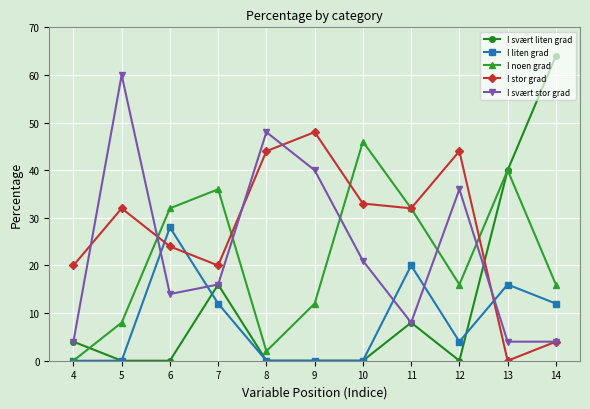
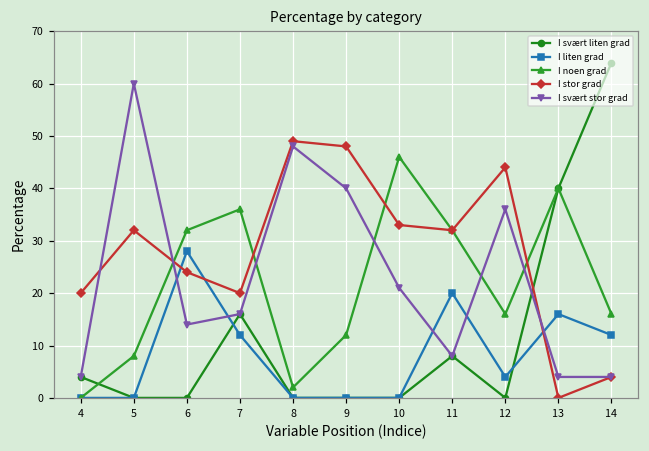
  {
    "I liten grad": {
      "6": 28,
      "7": 12,
      "11": 20,
      "12": 4,
      "13": 16,
      "14": 12
    },
    "I stor grad": {
      "4": 20,
      "5": 32,
      "6": 24,
      "7": 20,
-     "8": 44,
+     "8": 49,
      "9": 48,
      "10": 33,
      "12": 44,
      "13": 0
    },
    "I svært stor grad": {
      "5": 60,
      "6": 14,
      "8": 48,
      "9": 40,
      "10": 21,
      "12": 36,
      "13": 4
    }
  }
